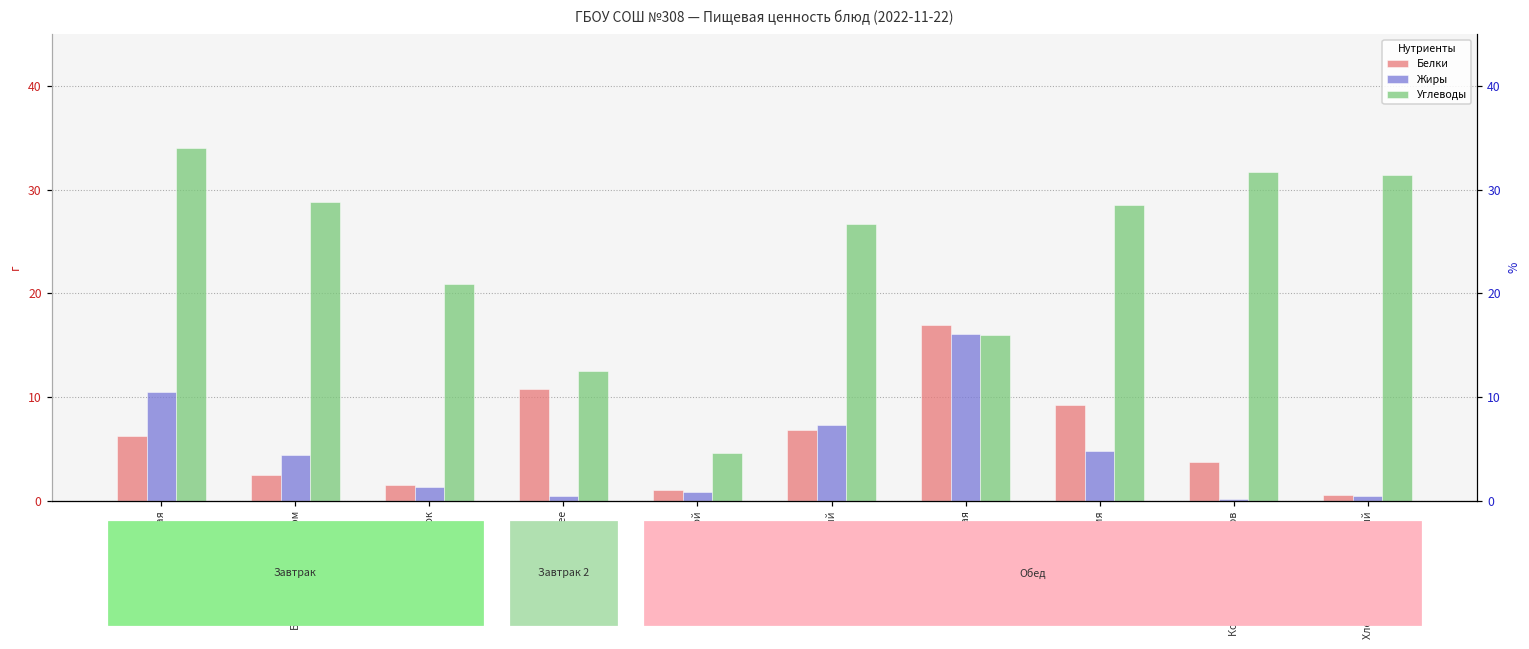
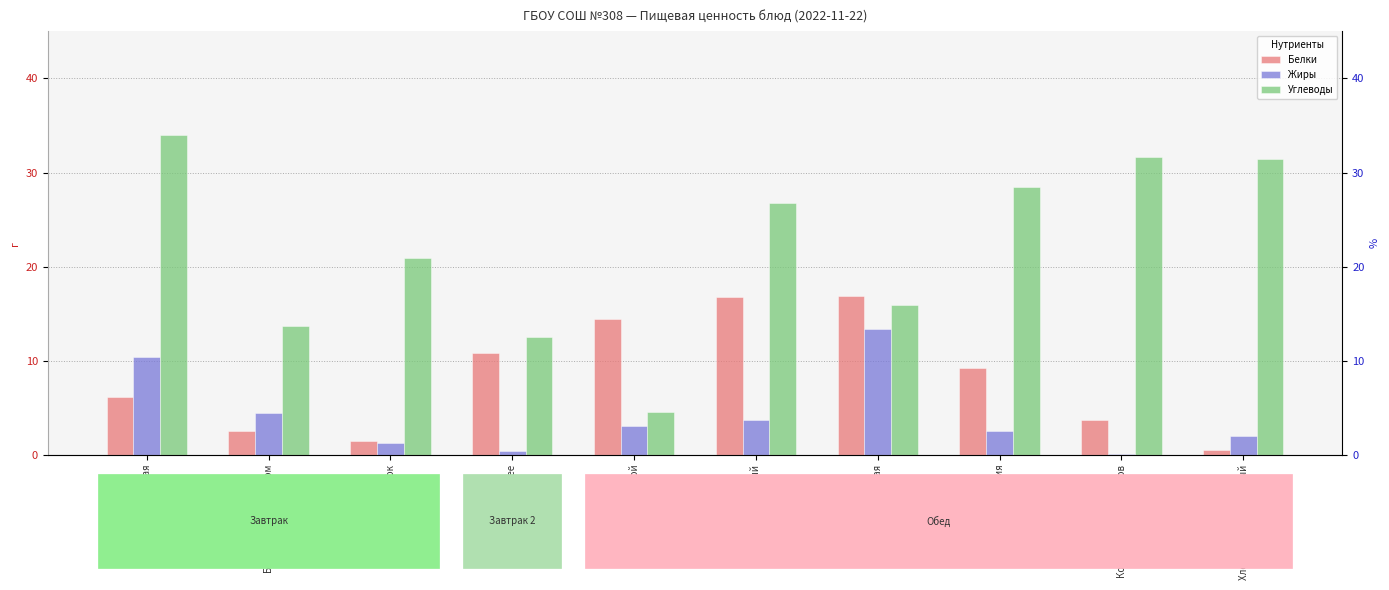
  {
    "Белки": {
      "Каша геркулесовая": 6,
      "Бутерброд с повидлом": 3,
      "Кофейный напиток": 2,
      "Яблоко свежее": 11,
-     "Венегрет овощной": 1,
-     "Суп картофельный": 7,
+     "Венегрет овощной": 14,
+     "Суп картофельный": 17,
      "Котлета рубленая": 17,
      "Макаронные изделия": 9,
      "Компот из сухофруктов": 4,
      "Хлеб ржано-пшеничный": 1
    },
    "Жиры": {
      "Каша геркулесовая": 10,
      "Бутерброд с повидлом": 4,
      "Кофейный напиток": 1,
      "Яблоко свежее": 0,
-     "Венегрет овощной": 1,
-     "Суп картофельный": 7,
-     "Котлета рубленая": 16,
-     "Макаронные изделия": 5,
-     "Хлеб ржано-пшеничный": 0
+     "Венегрет овощной": 3,
+     "Суп картофельный": 4,
+     "Котлета рубленая": 13,
+     "Макаронные изделия": 3,
+     "Хлеб ржано-пшеничный": 2
    },
    "Углеводы": {
      "Каша геркулесовая": 34,
-     "Бутерброд с повидлом": 29,
+     "Бутерброд с повидлом": 14,
      "Кофейный напиток": 21,
      "Яблоко свежее": 13,
      "Венегрет овощной": 5,
      "Суп картофельный": 27,
      "Котлета рубленая": 16,
      "Макаронные изделия": 29,
      "Компот из сухофруктов": 32,
      "Хлеб ржано-пшеничный": 31
    }
  }
